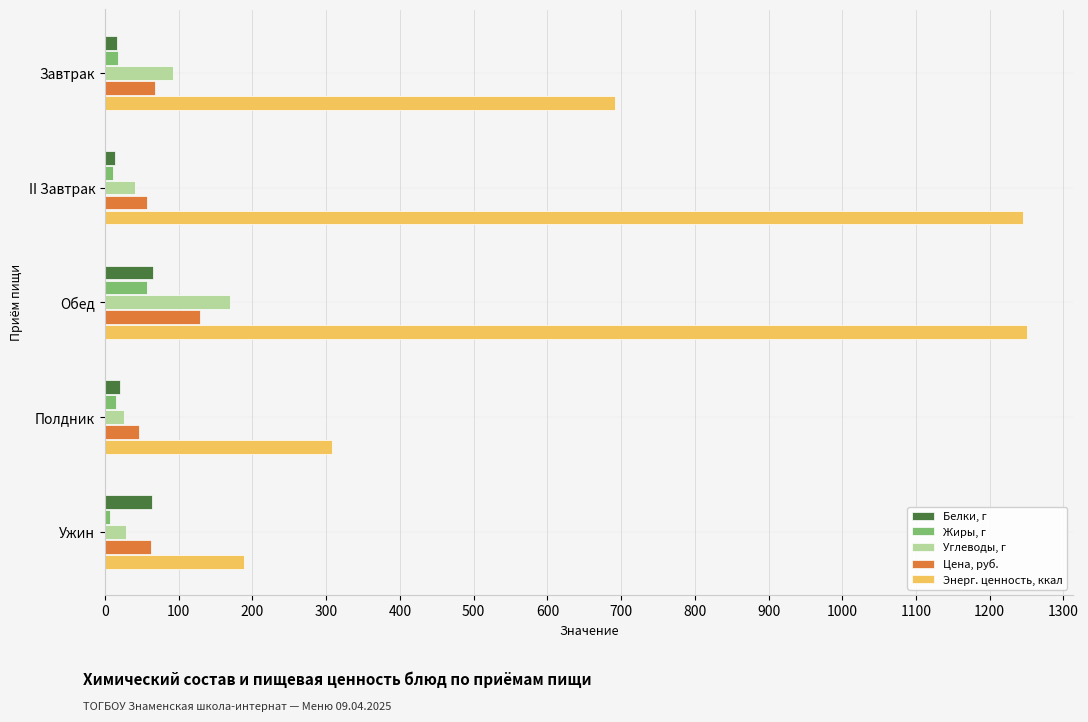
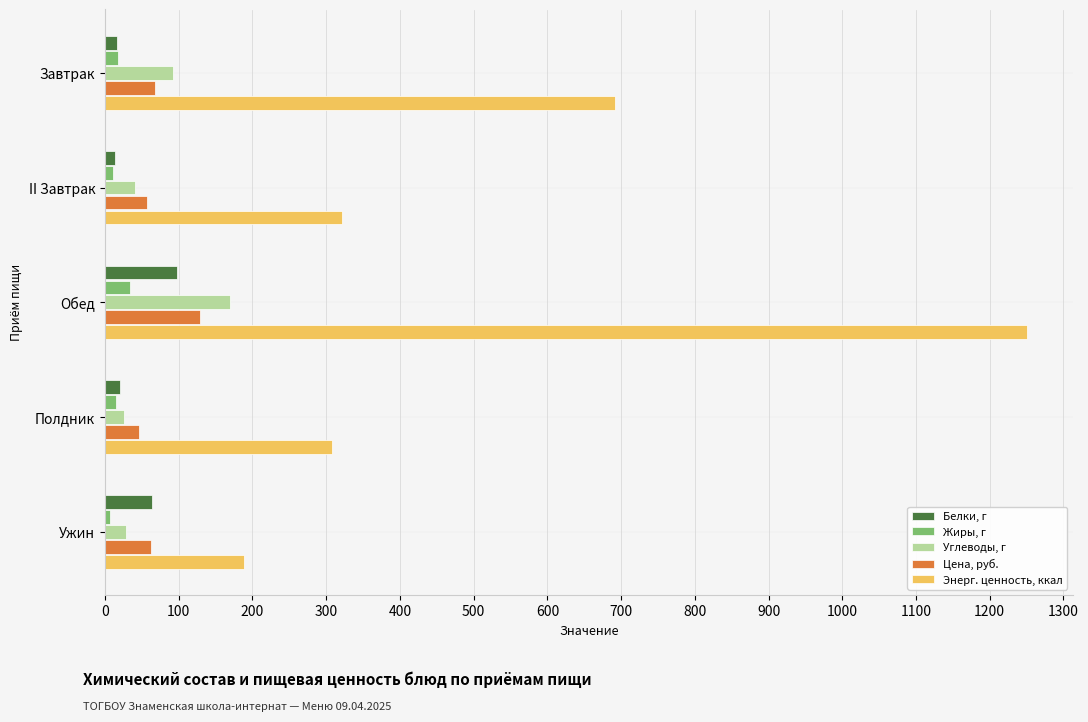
  {
    "Белки, г": {
      "Завтрак": 20,
      "II Завтрак": 10,
-     "Обед": 60,
+     "Обед": 100,
      "Полдник": 20,
      "Ужин": 60
    },
    "Жиры, г": {
      "Завтрак": 20,
      "II Завтрак": 10,
-     "Обед": 60,
+     "Обед": 30,
      "Полдник": 10,
      "Ужин": 10
    },
    "Углеводы, г": {
      "Завтрак": 90,
      "II Завтрак": 40,
      "Обед": 170,
      "Полдник": 30,
      "Ужин": 30
    },
    "Цена, руб.": {
      "Завтрак": 70,
      "II Завтрак": 60,
      "Обед": 130,
      "Полдник": 50,
      "Ужин": 60
    },
    "Энерг. ценность, ккал": {
      "Завтрак": 690,
-     "II Завтрак": 1250,
+     "II Завтрак": 320,
      "Обед": 1250,
      "Полдник": 310,
      "Ужин": 190
    }
  }
